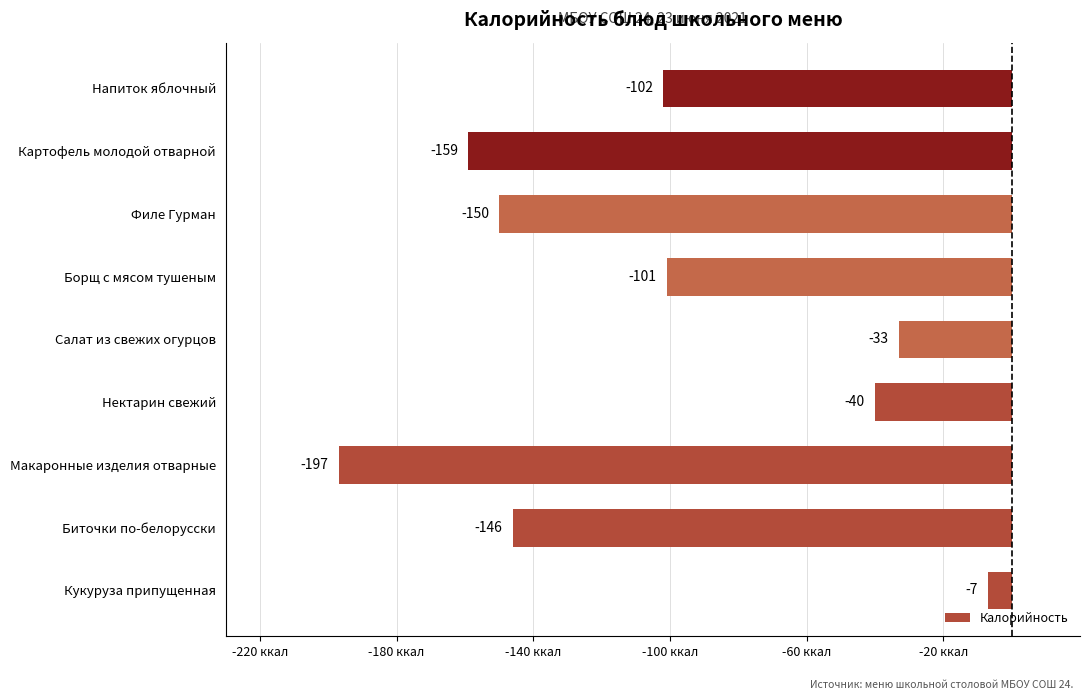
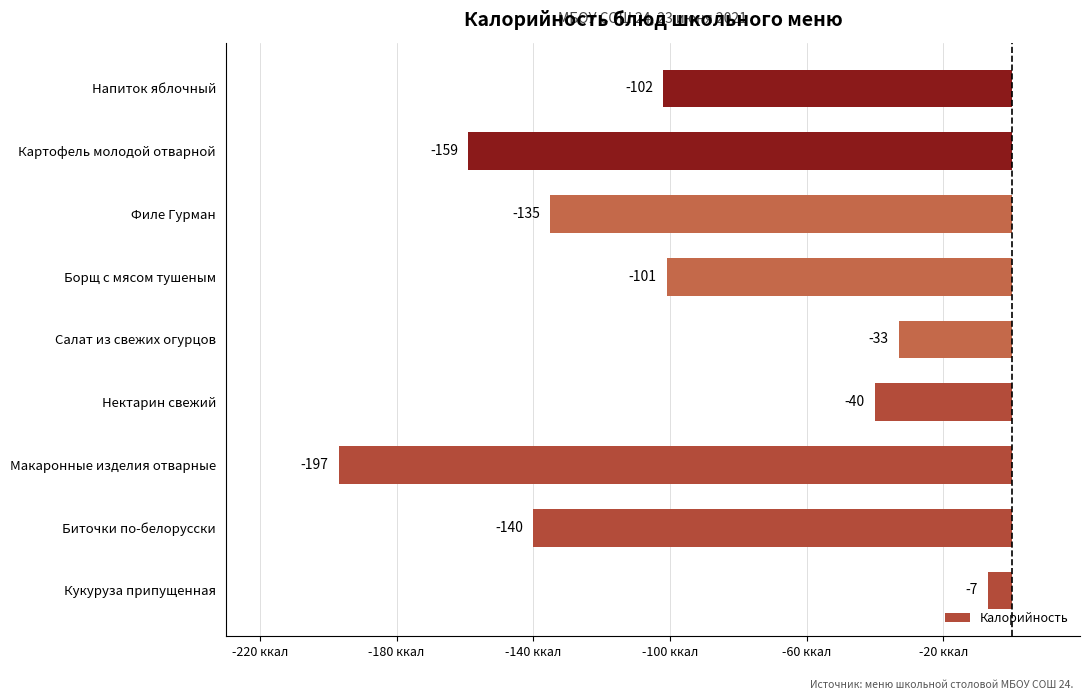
  {
    "Напиток яблочный": -102,
    "Картофель молодой отварной": -159,
-   "Филе Гурман": -150,
+   "Филе Гурман": -135,
    "Борщ с мясом тушеным": -101,
    "Салат из свежих огурцов": -33,
    "Нектарин свежий": -40,
    "Макаронные изделия отварные": -197,
-   "Биточки по-белорусски": -146,
+   "Биточки по-белорусски": -140,
    "Кукуруза припущенная": -7
  }
